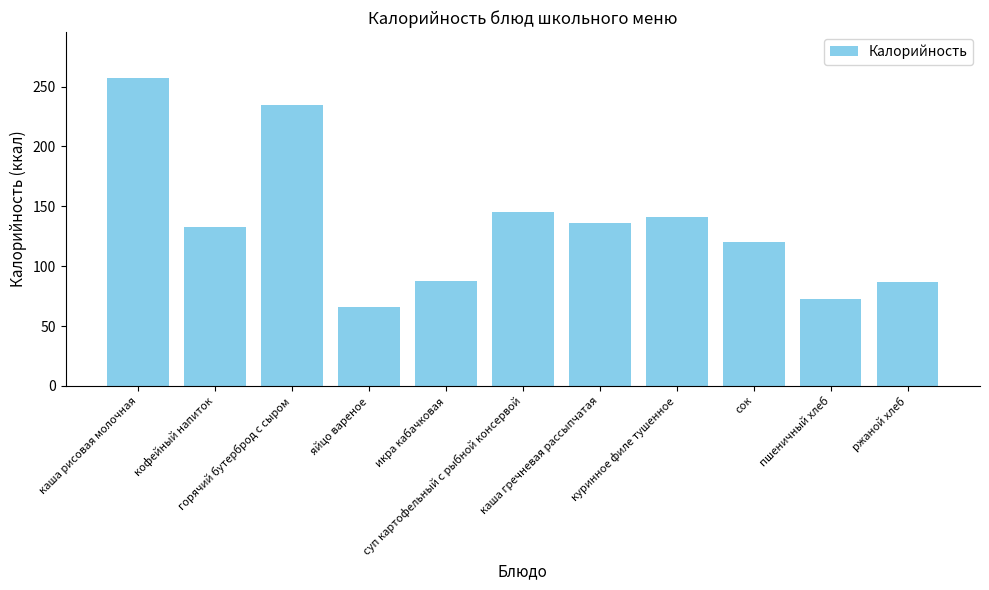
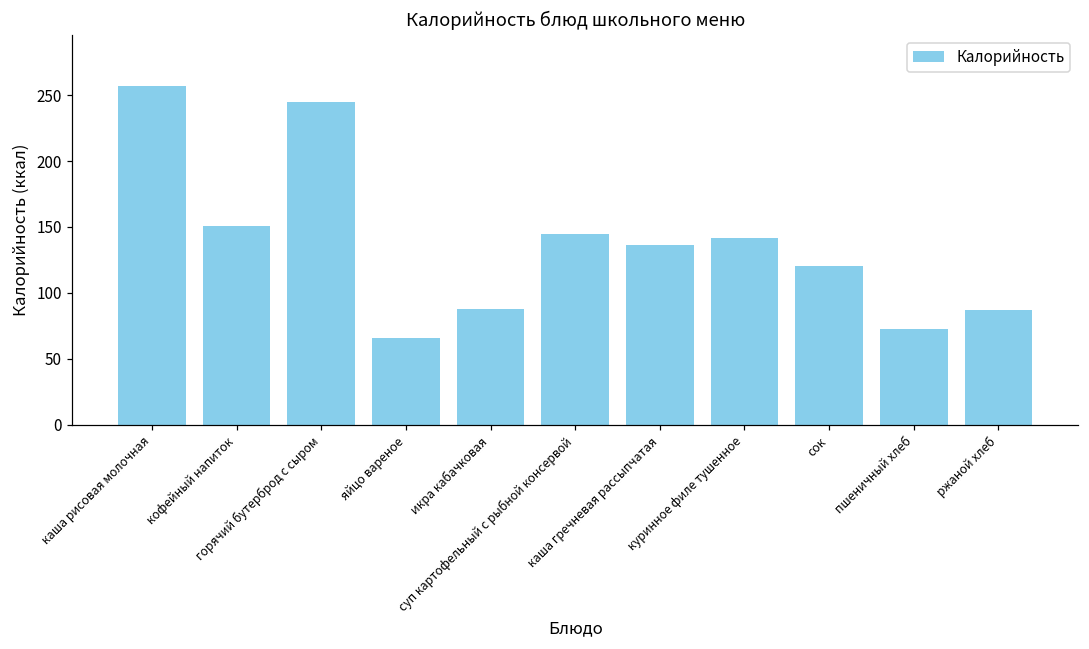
  {
    "каша рисовая молочная": 257,
-   "кофейный напиток": 133,
-   "горячий бутерброд с сыром": 235,
+   "кофейный напиток": 151,
+   "горячий бутерброд с сыром": 245,
    "яйцо вареное": 66,
    "икра кабачковая": 88,
    "суп картофельный с рыбной консервой": 145,
    "каша гречневая рассыпчатая": 136,
    "куринное филе тушенное": 141,
    "сок": 120,
    "пшеничный хлеб": 72,
    "ржаной хлеб": 87
  }
